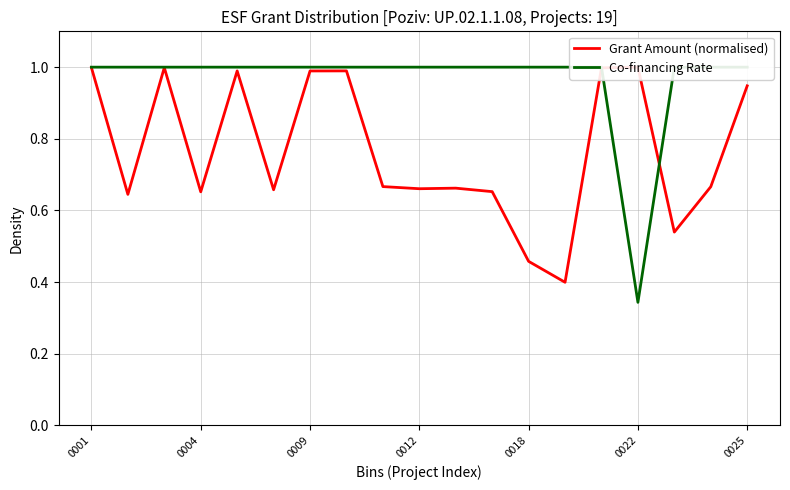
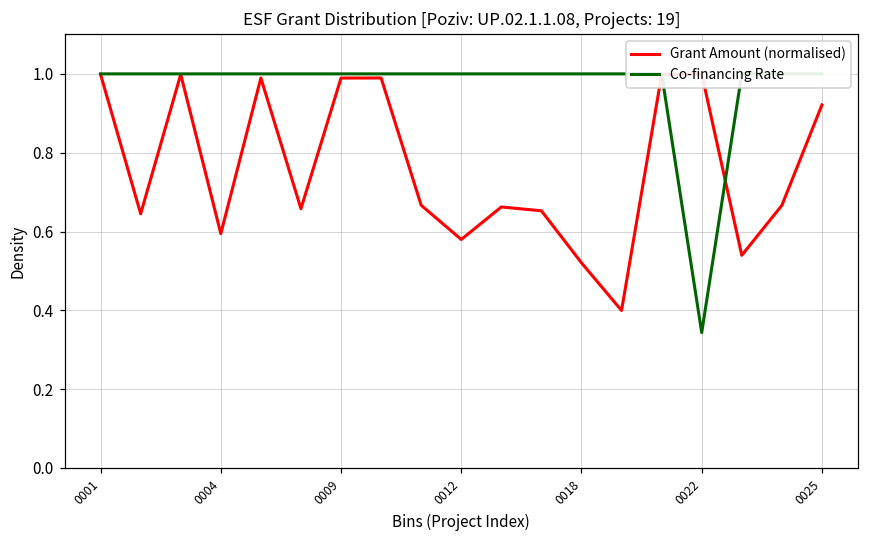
  {
    "Grant Amount (normalised)": {
-     "0004": 0.65,
+     "0004": 0.59,
      "0009": 0.99,
-     "0012": 0.66,
-     "0018": 0.46,
-     "0025": 0.95
+     "0012": 0.58,
+     "0018": 0.52,
+     "0025": 0.92
    },
    "Co-financing Rate": {
      "0004": 1.00,
      "0009": 1.00,
      "0012": 1.00,
      "0018": 1.00,
      "0022": 0.34
    }
  }
